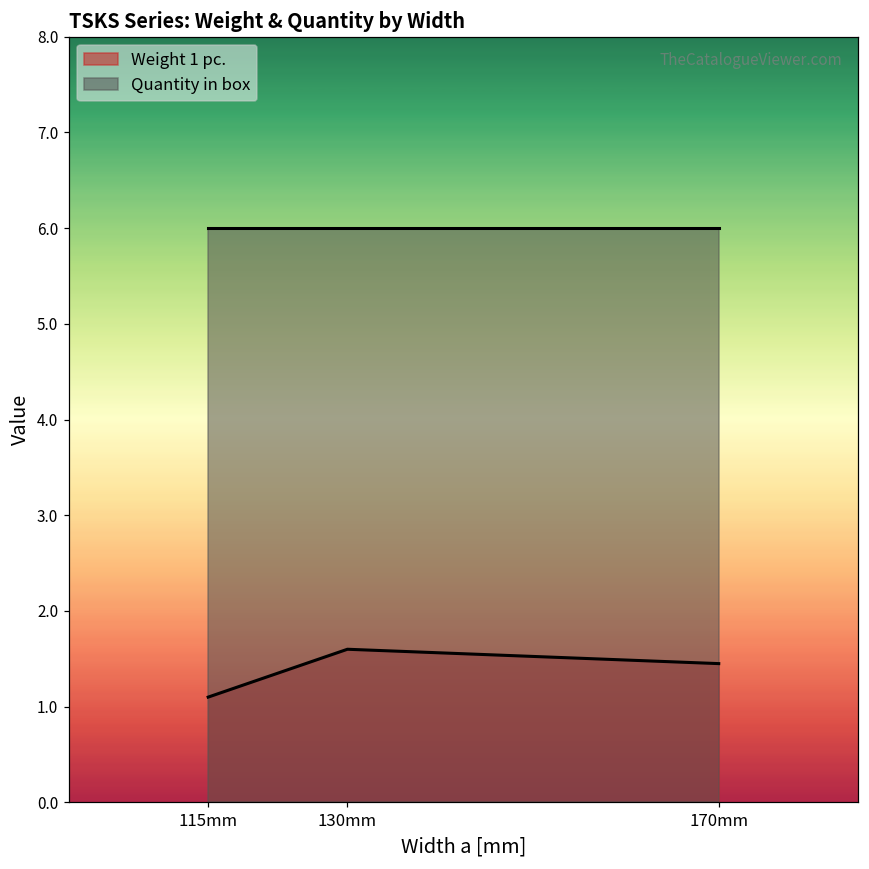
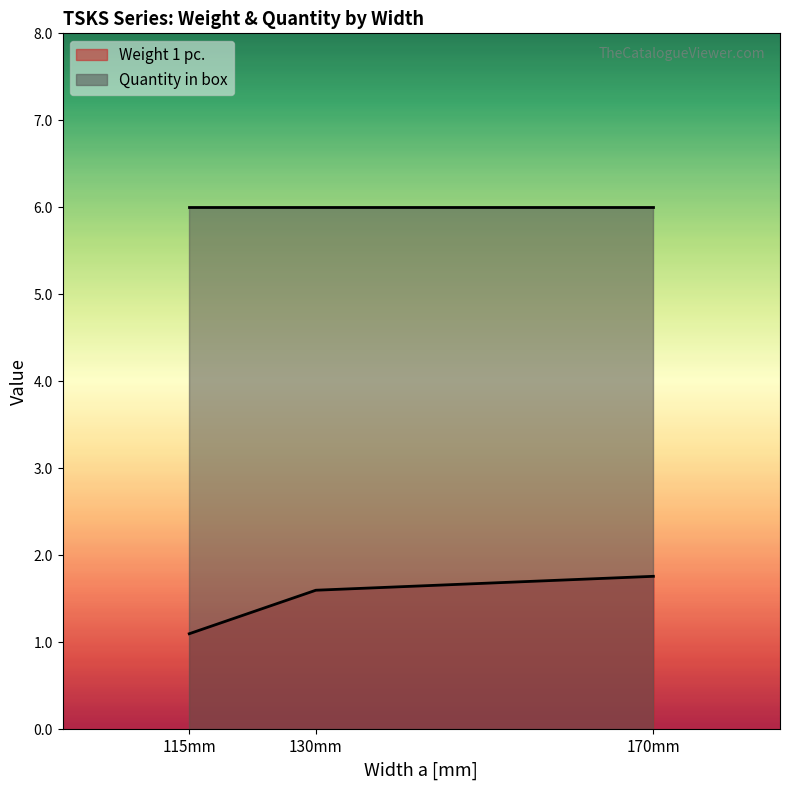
  {
    "Weight 1 pc.": {
      "115mm": 1.1,
      "130mm": 1.6,
-     "170mm": 1.5
+     "170mm": 1.8
    },
    "Quantity in box": {
      "115mm": 6.0,
      "130mm": 6.0,
      "170mm": 6.0
    }
  }
